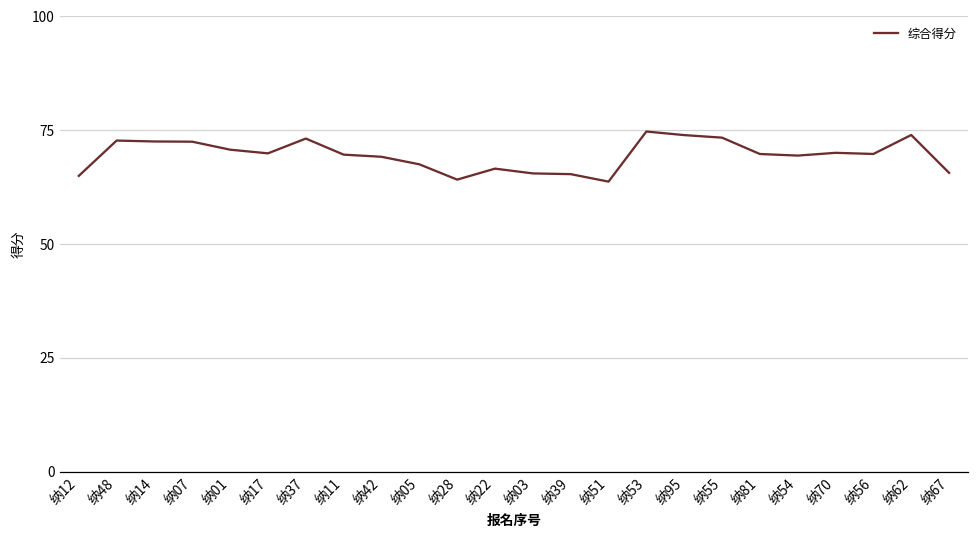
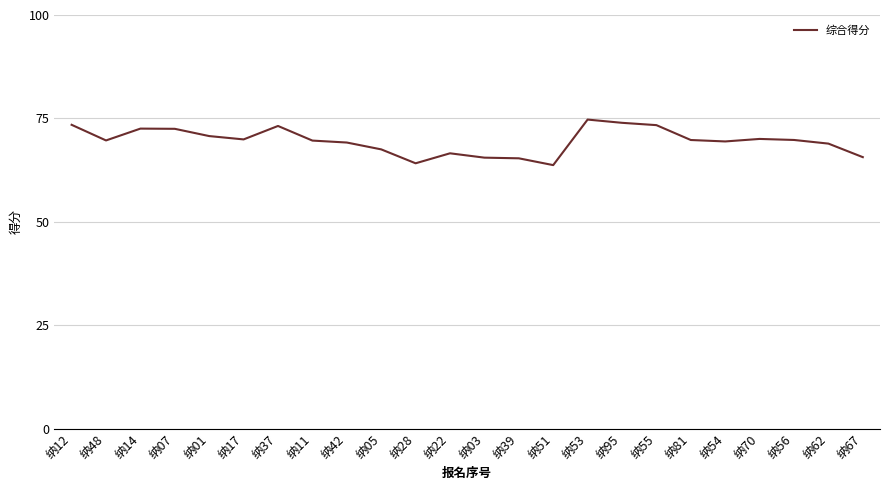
  {
-   "纳12": 65,
-   "纳48": 73,
+   "纳12": 73,
+   "纳48": 70,
    "纳14": 73,
    "纳07": 72,
    "纳01": 71,
    "纳17": 70,
    "纳37": 73,
    "纳11": 70,
    "纳42": 69,
    "纳05": 68,
    "纳28": 64,
    "纳22": 67,
    "纳03": 66,
    "纳39": 65,
    "纳51": 64,
    "纳53": 75,
    "纳95": 74,
    "纳55": 73,
    "纳81": 70,
    "纳54": 69,
    "纳70": 70,
    "纳56": 70,
-   "纳62": 74,
+   "纳62": 69,
    "纳67": 66
  }
